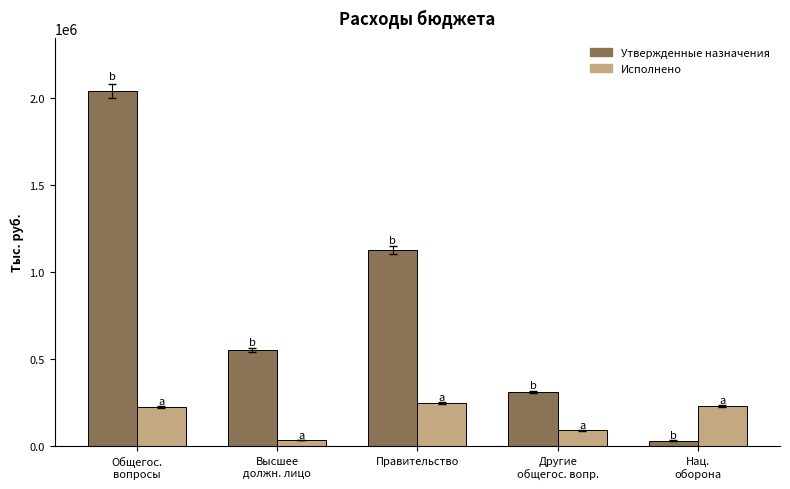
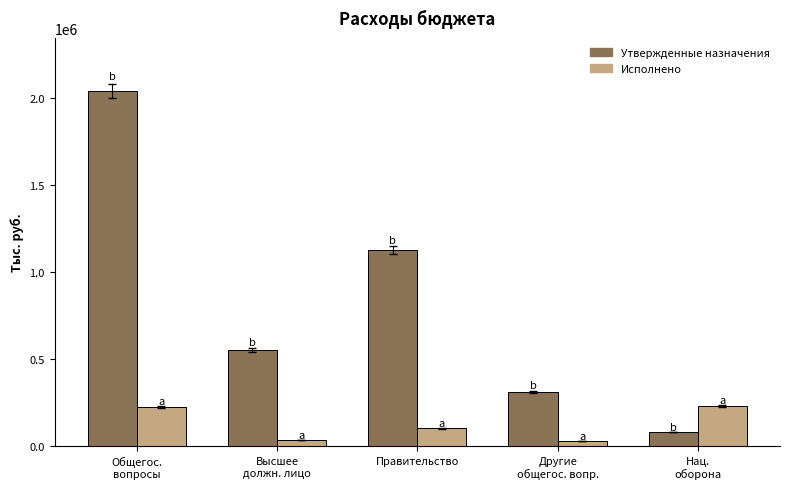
  {
    "Утвержденные назначения": {
      "Общегос. вопросы": 2040000,
      "Высшее должн. лицо": 550000,
      "Правительство": 1130000,
      "Другие общегос. вопр.": 310000,
-     "Нац. оборона": 30000
+     "Нац. оборона": 80000
    },
    "Исполнено": {
      "Общегос. вопросы": 230000,
      "Высшее должн. лицо": 40000,
-     "Правительство": 250000,
-     "Другие общегос. вопр.": 90000,
+     "Правительство": 100000,
+     "Другие общегос. вопр.": 30000,
      "Нац. оборона": 230000
    }
  }
